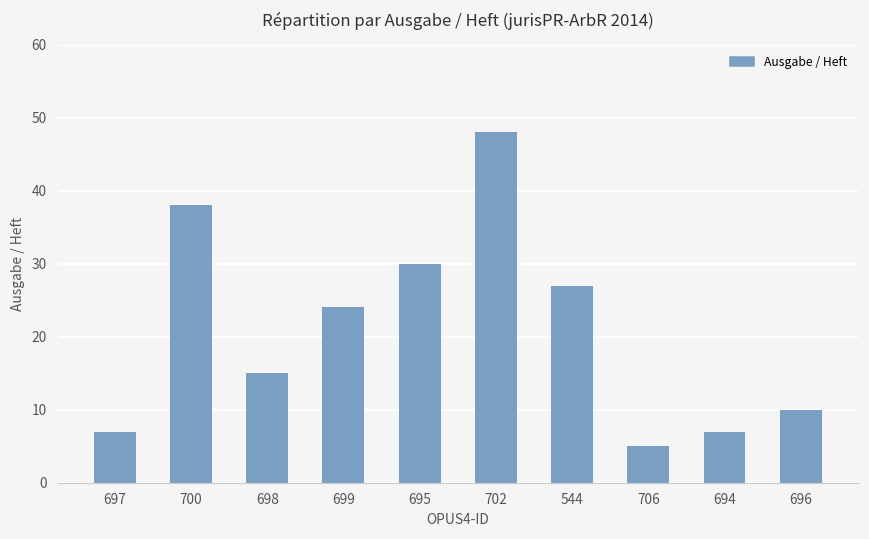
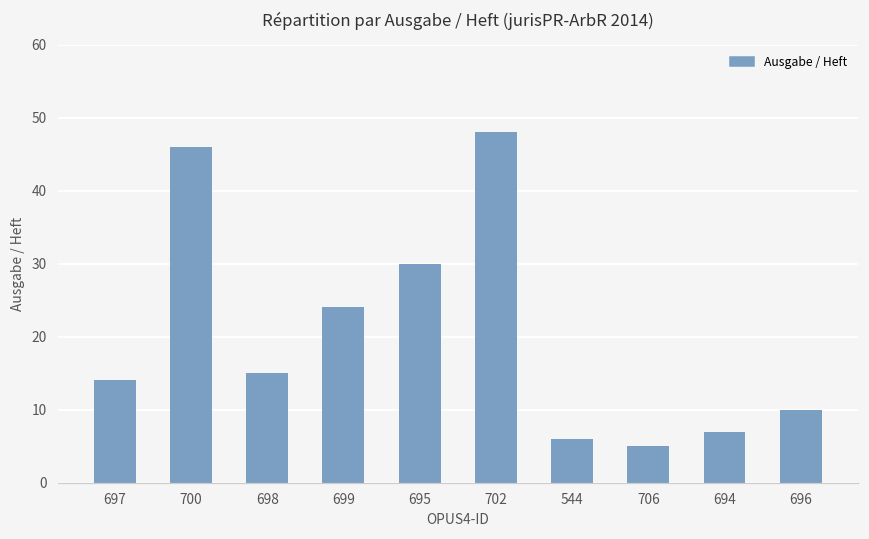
  {
-   "697": 7,
-   "700": 38,
+   "697": 14,
+   "700": 46,
    "698": 15,
    "699": 24,
    "695": 30,
    "702": 48,
-   "544": 27,
+   "544": 6,
    "706": 5,
    "694": 7,
    "696": 10
  }
